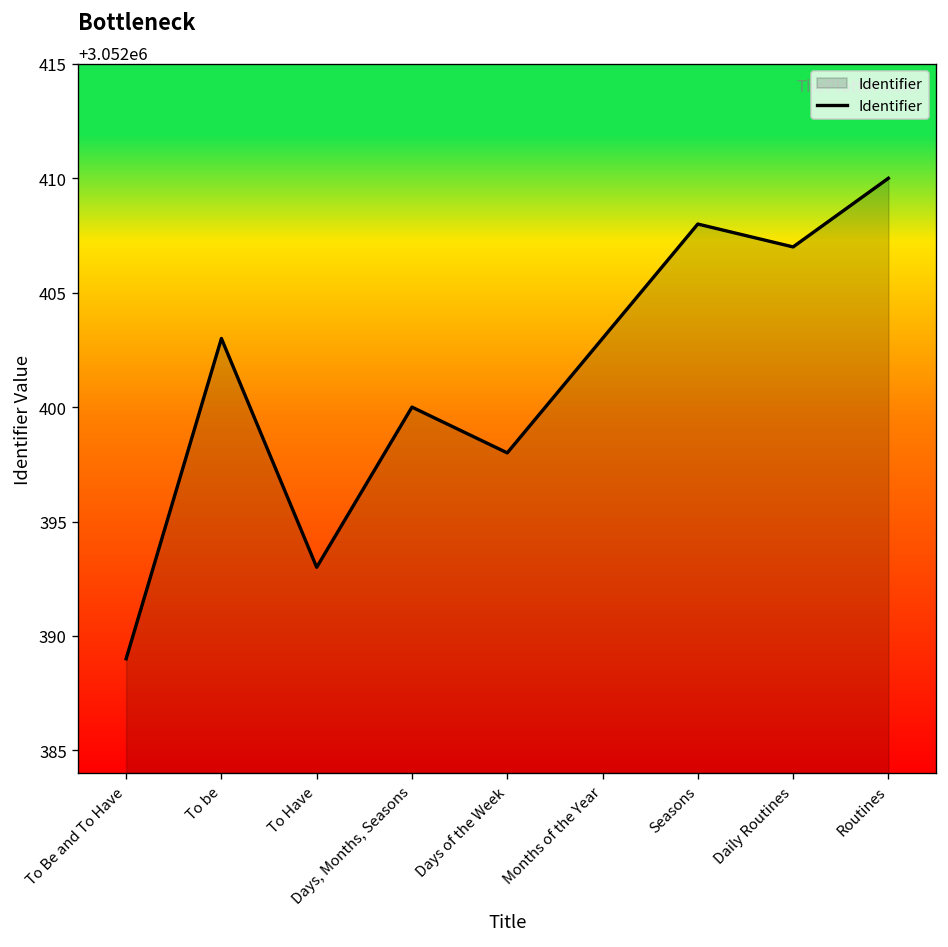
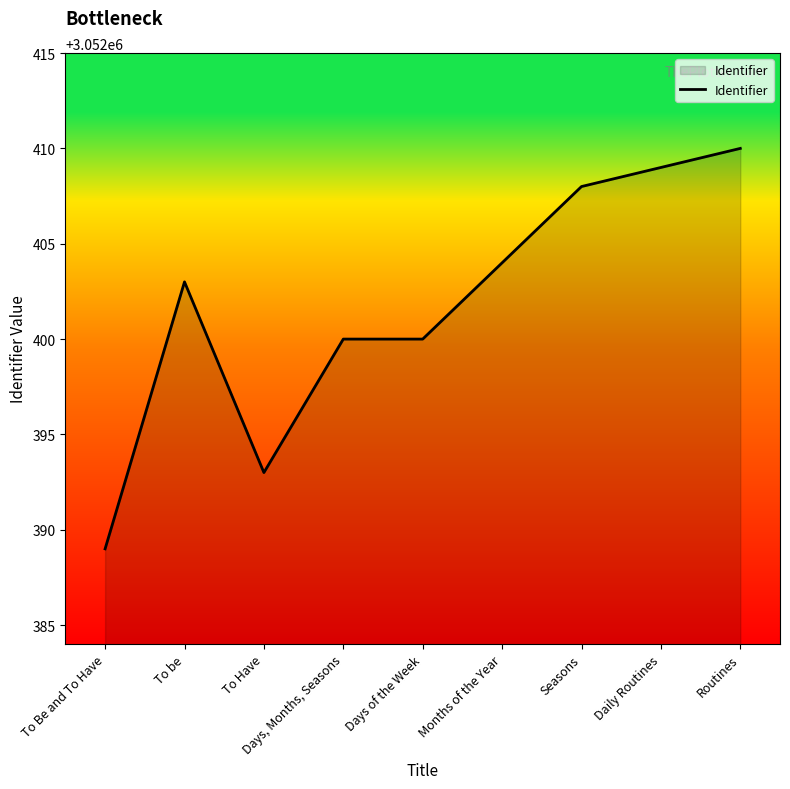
  {
    "To Be and To Have": 3052389,
    "To be": 3052403,
    "To Have": 3052393,
    "Days, Months, Seasons": 3052400,
-   "Days of the Week": 3052398,
-   "Months of the Year": 3052403,
+   "Days of the Week": 3052400,
+   "Months of the Year": 3052404,
    "Seasons": 3052408,
-   "Daily Routines": 3052407,
+   "Daily Routines": 3052409,
    "Routines": 3052410
  }
